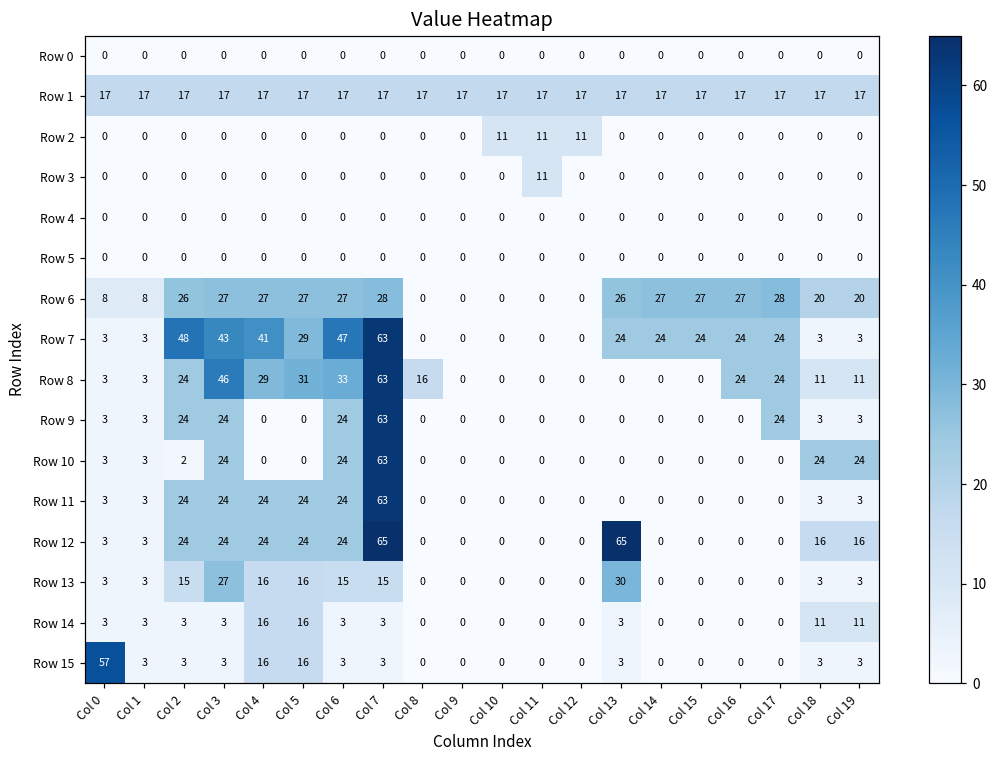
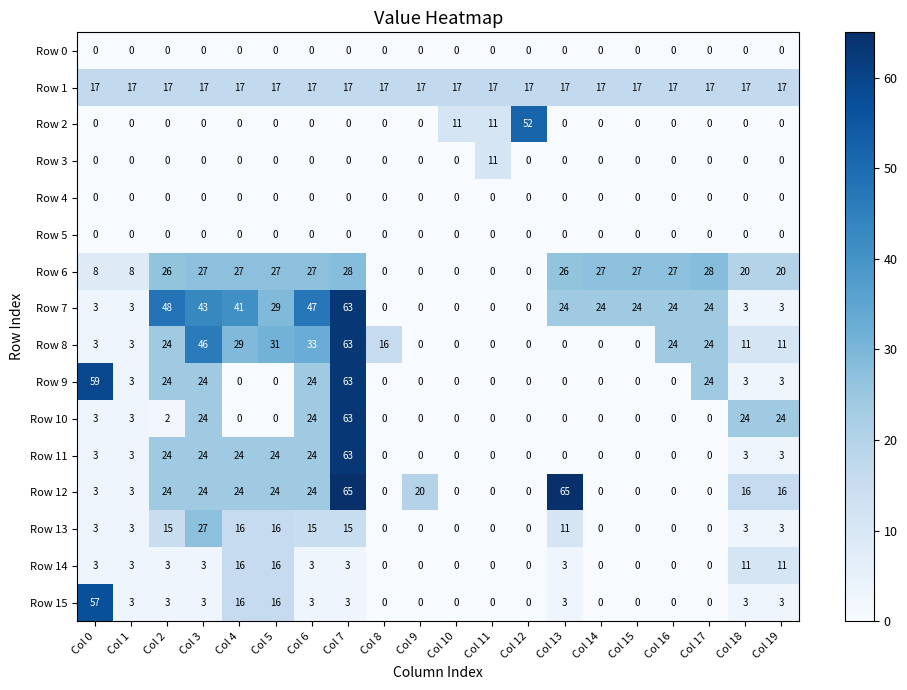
  {
    "Row 2": {
      "Col 0": 0,
      "Col 1": 0,
      "Col 2": 0,
      "Col 3": 0,
      "Col 4": 0,
      "Col 5": 0,
      "Col 6": 0,
      "Col 7": 0,
      "Col 8": 0,
      "Col 9": 0,
      "Col 10": 11,
      "Col 11": 11,
-     "Col 12": 11,
+     "Col 12": 52,
      "Col 13": 0,
      "Col 14": 0,
      "Col 15": 0,
      "Col 16": 0,
      "Col 17": 0,
      "Col 18": 0,
      "Col 19": 0
    },
    "Row 9": {
-     "Col 0": 3,
+     "Col 0": 59,
      "Col 1": 3,
      "Col 2": 24,
      "Col 3": 24,
      "Col 4": 0,
      "Col 5": 0,
      "Col 6": 24,
      "Col 7": 63,
      "Col 8": 0,
      "Col 9": 0,
      "Col 10": 0,
      "Col 11": 0,
      "Col 12": 0,
      "Col 13": 0,
      "Col 14": 0,
      "Col 15": 0,
      "Col 16": 0,
      "Col 17": 24,
      "Col 18": 3,
      "Col 19": 3
    },
    "Row 12": {
      "Col 0": 3,
      "Col 1": 3,
      "Col 2": 24,
      "Col 3": 24,
      "Col 4": 24,
      "Col 5": 24,
      "Col 6": 24,
      "Col 7": 65,
      "Col 8": 0,
-     "Col 9": 0,
+     "Col 9": 20,
      "Col 10": 0,
      "Col 11": 0,
      "Col 12": 0,
      "Col 13": 65,
      "Col 14": 0,
      "Col 15": 0,
      "Col 16": 0,
      "Col 17": 0,
      "Col 18": 16,
      "Col 19": 16
    },
    "Row 13": {
      "Col 0": 3,
      "Col 1": 3,
      "Col 2": 15,
      "Col 3": 27,
      "Col 4": 16,
      "Col 5": 16,
      "Col 6": 15,
      "Col 7": 15,
      "Col 8": 0,
      "Col 9": 0,
      "Col 10": 0,
      "Col 11": 0,
      "Col 12": 0,
-     "Col 13": 30,
+     "Col 13": 11,
      "Col 14": 0,
      "Col 15": 0,
      "Col 16": 0,
      "Col 17": 0,
      "Col 18": 3,
      "Col 19": 3
    }
  }
